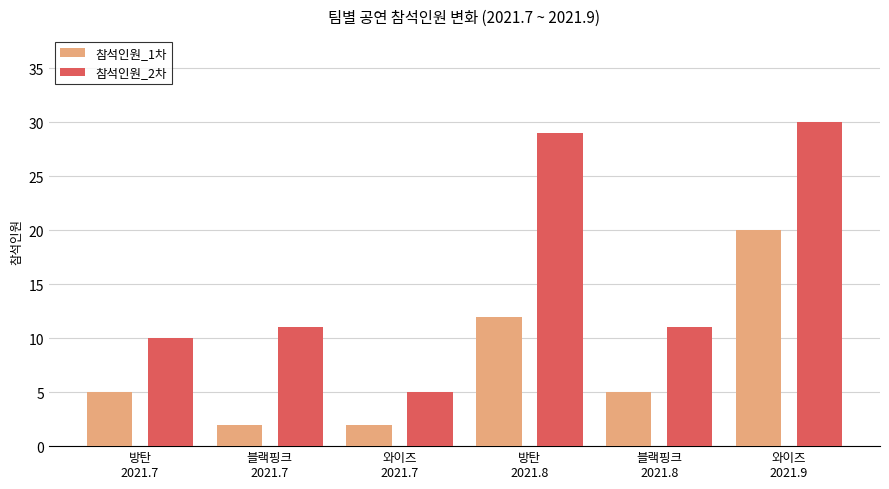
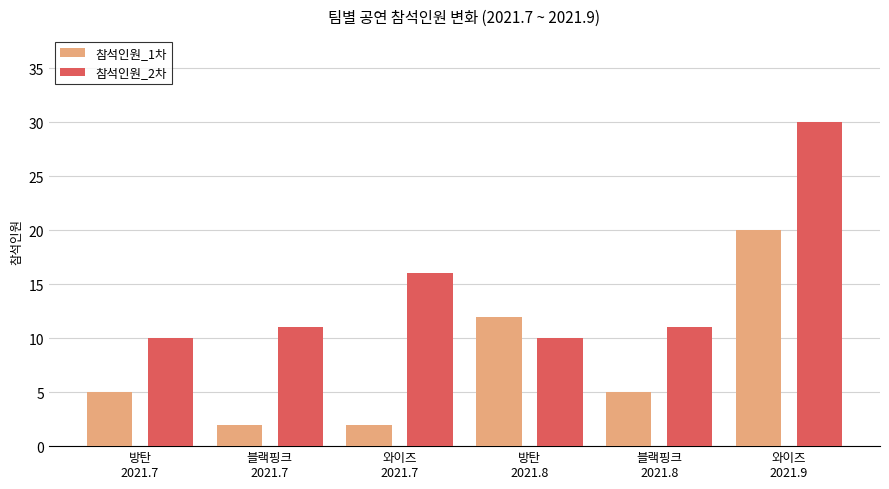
  {
    "참석인원_1차": {
      "방탄 2021.7": 5,
      "블랙핑크 2021.7": 2,
      "와이즈 2021.7": 2,
      "방탄 2021.8": 12,
      "블랙핑크 2021.8": 5,
      "와이즈 2021.9": 20
    },
    "참석인원_2차": {
      "방탄 2021.7": 10,
      "블랙핑크 2021.7": 11,
-     "와이즈 2021.7": 5,
-     "방탄 2021.8": 29,
+     "와이즈 2021.7": 16,
+     "방탄 2021.8": 10,
      "블랙핑크 2021.8": 11,
      "와이즈 2021.9": 30
    }
  }
